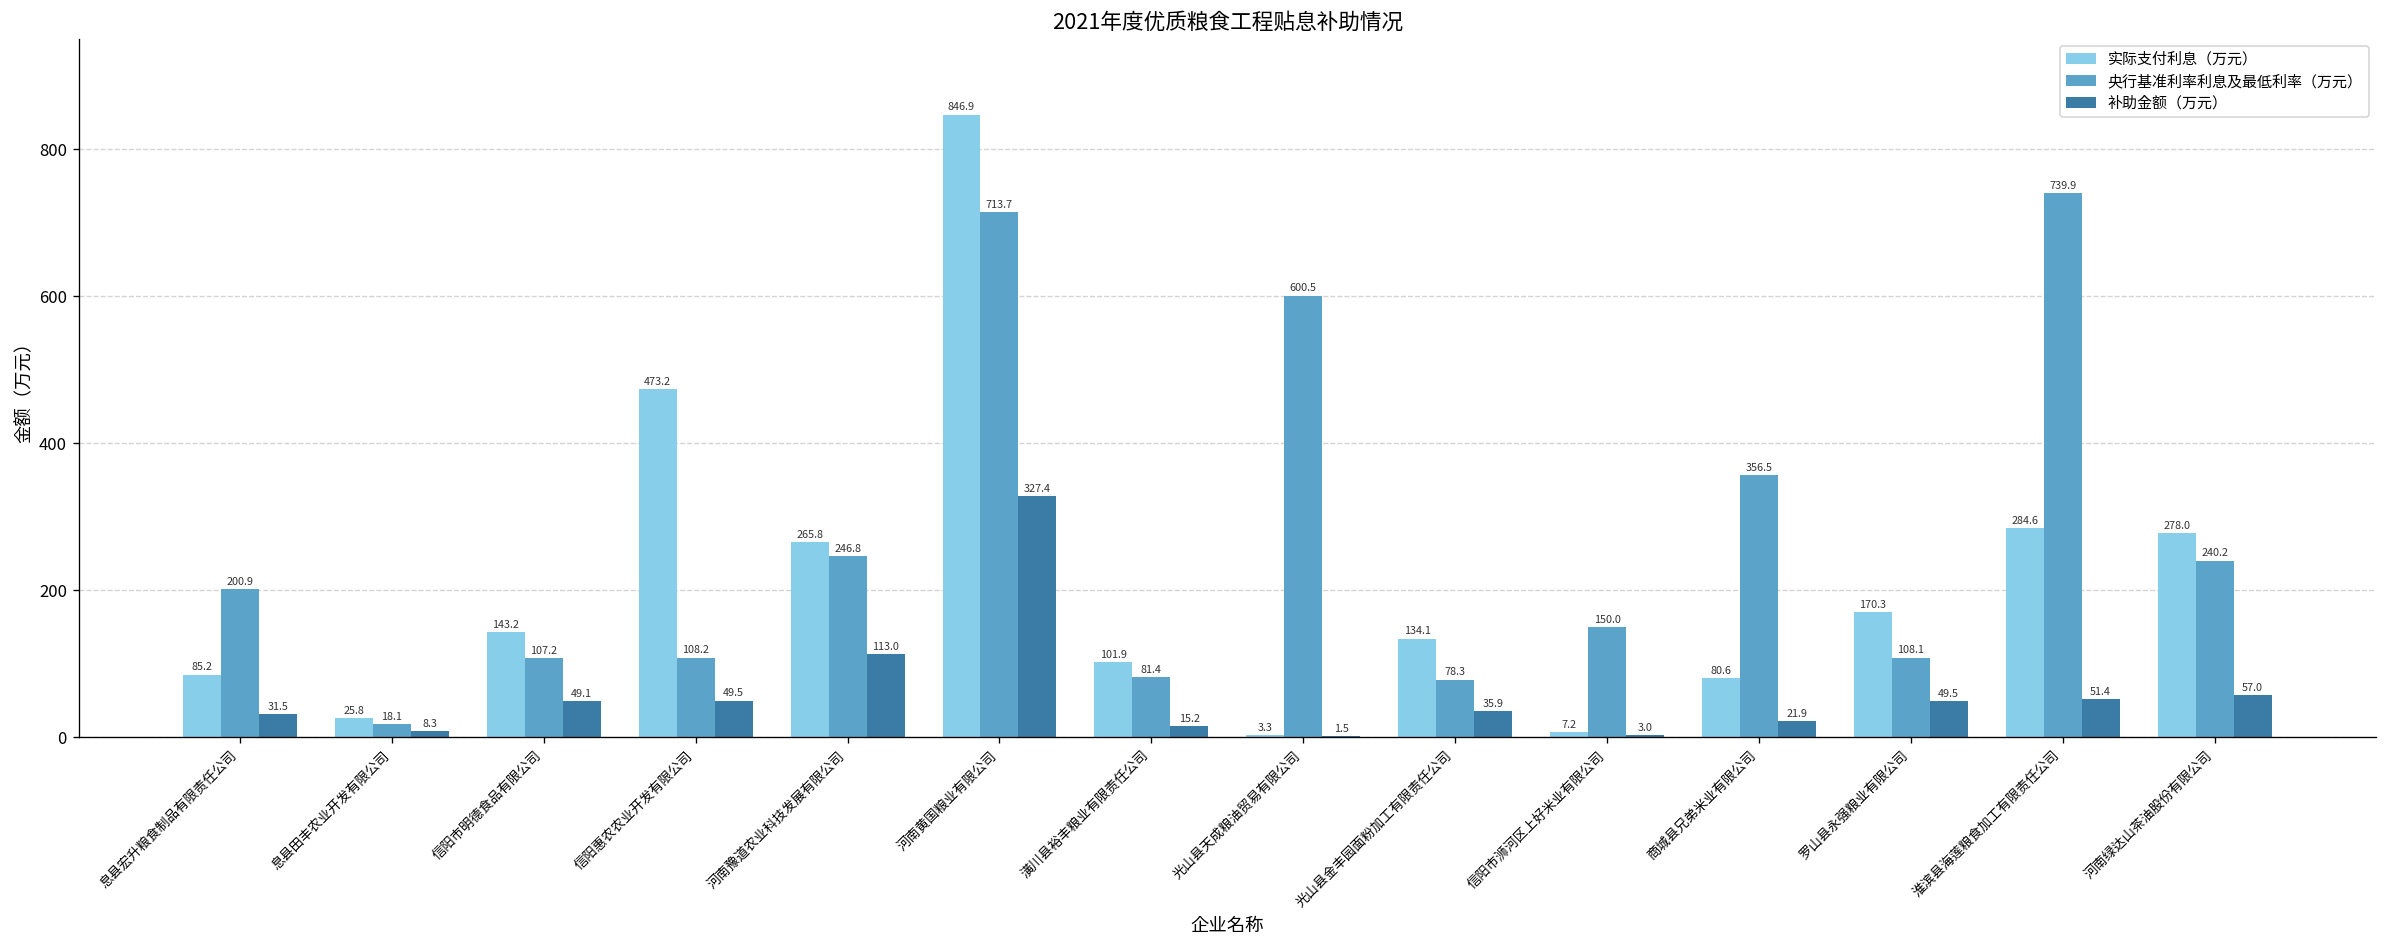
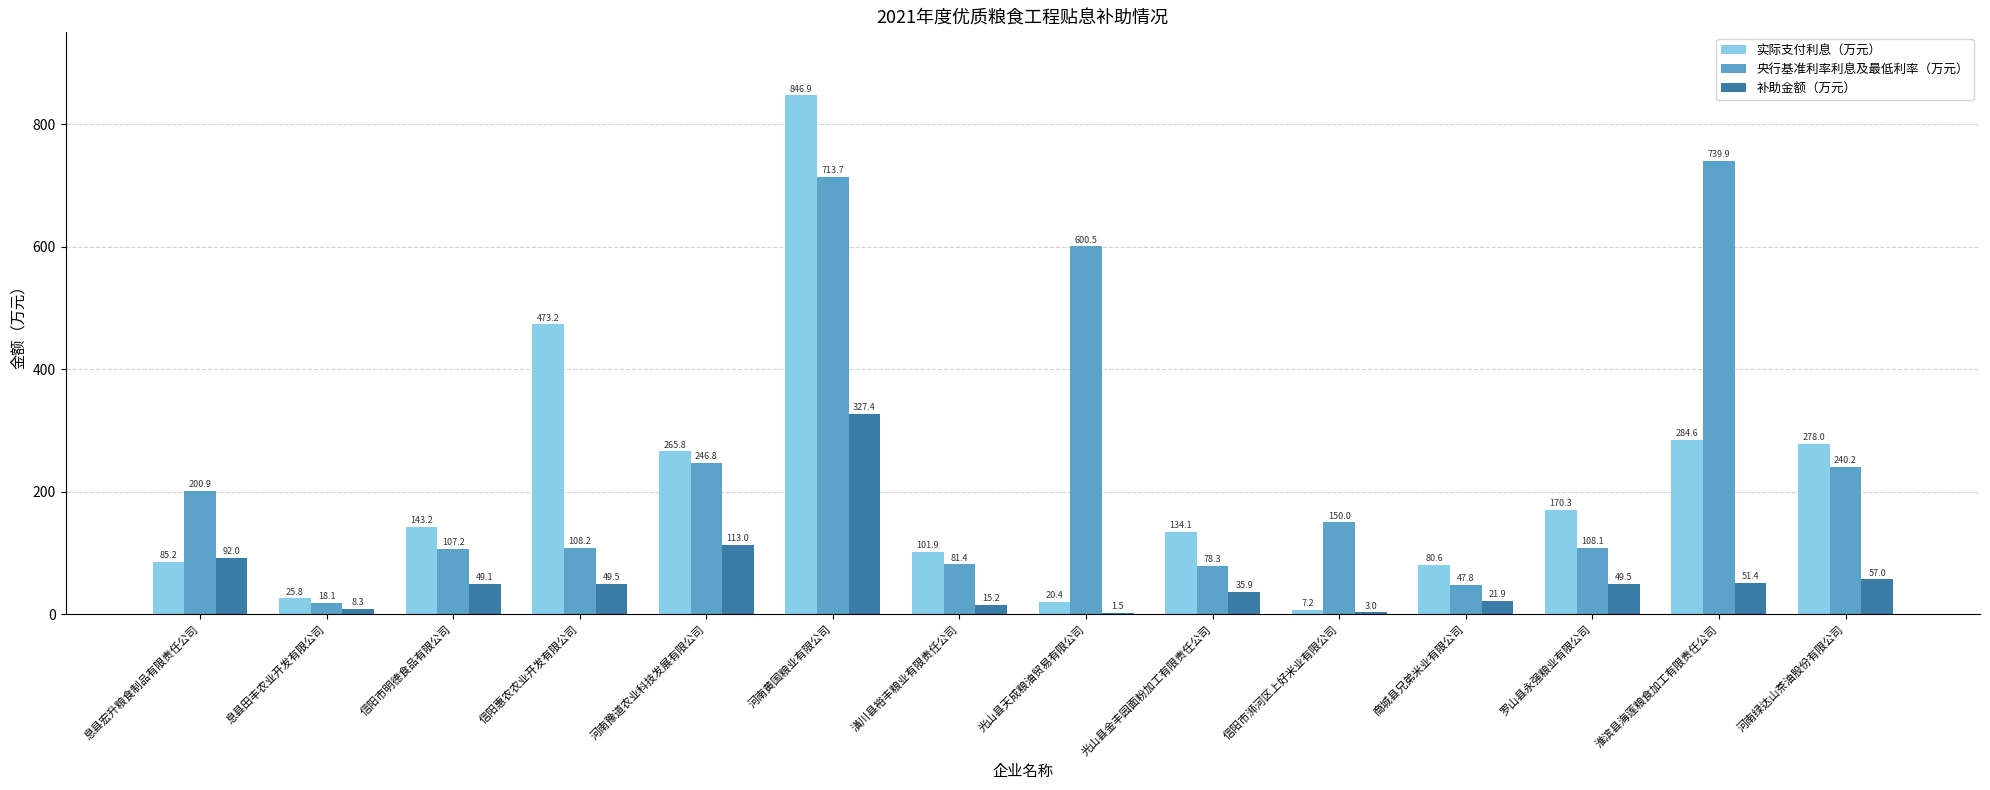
  {
    "实际支付利息（万元）": {
      "息县宏升粮食制品有限责任公司": 85.2,
      "息县田丰农业开发有限公司": 25.8,
      "信阳市明德食品有限公司": 143.2,
      "信阳惠农农业开发有限公司": 473.2,
      "河南豫道农业科技发展有限公司": 265.8,
      "河南黄国粮业有限公司": 846.9,
      "潢川县裕丰粮业有限责任公司": 101.9,
-     "光山县天成粮油贸易有限公司": 3.3,
+     "光山县天成粮油贸易有限公司": 20.4,
      "光山县金丰园面粉加工有限责任公司": 134.1,
      "信阳市浉河区上好米业有限公司": 7.2,
      "商城县兄弟米业有限公司": 80.6,
      "罗山县永强粮业有限公司": 170.3,
      "淮滨县海莲粮食加工有限责任公司": 284.6,
      "河南绿达山茶油股份有限公司": 278.0
    },
    "央行基准利率利息及最低利率（万元）": {
      "息县宏升粮食制品有限责任公司": 200.9,
      "息县田丰农业开发有限公司": 18.1,
      "信阳市明德食品有限公司": 107.2,
      "信阳惠农农业开发有限公司": 108.2,
      "河南豫道农业科技发展有限公司": 246.8,
      "河南黄国粮业有限公司": 713.7,
      "潢川县裕丰粮业有限责任公司": 81.4,
      "光山县天成粮油贸易有限公司": 600.5,
      "光山县金丰园面粉加工有限责任公司": 78.3,
      "信阳市浉河区上好米业有限公司": 150.0,
-     "商城县兄弟米业有限公司": 356.5,
+     "商城县兄弟米业有限公司": 47.8,
      "罗山县永强粮业有限公司": 108.1,
      "淮滨县海莲粮食加工有限责任公司": 739.9,
      "河南绿达山茶油股份有限公司": 240.2
    },
    "补助金额（万元）": {
-     "息县宏升粮食制品有限责任公司": 31.5,
+     "息县宏升粮食制品有限责任公司": 92.0,
      "息县田丰农业开发有限公司": 8.3,
      "信阳市明德食品有限公司": 49.1,
      "信阳惠农农业开发有限公司": 49.5,
      "河南豫道农业科技发展有限公司": 113.0,
      "河南黄国粮业有限公司": 327.4,
      "潢川县裕丰粮业有限责任公司": 15.2,
      "光山县天成粮油贸易有限公司": 1.5,
      "光山县金丰园面粉加工有限责任公司": 35.9,
      "信阳市浉河区上好米业有限公司": 3.0,
      "商城县兄弟米业有限公司": 21.9,
      "罗山县永强粮业有限公司": 49.5,
      "淮滨县海莲粮食加工有限责任公司": 51.4,
      "河南绿达山茶油股份有限公司": 57.0
    }
  }
